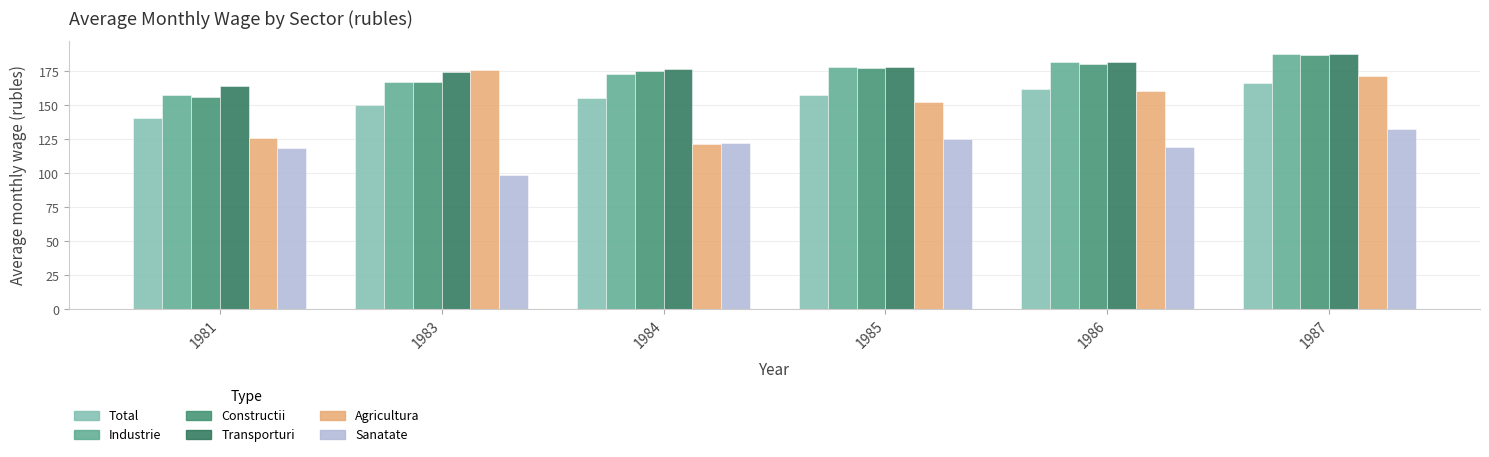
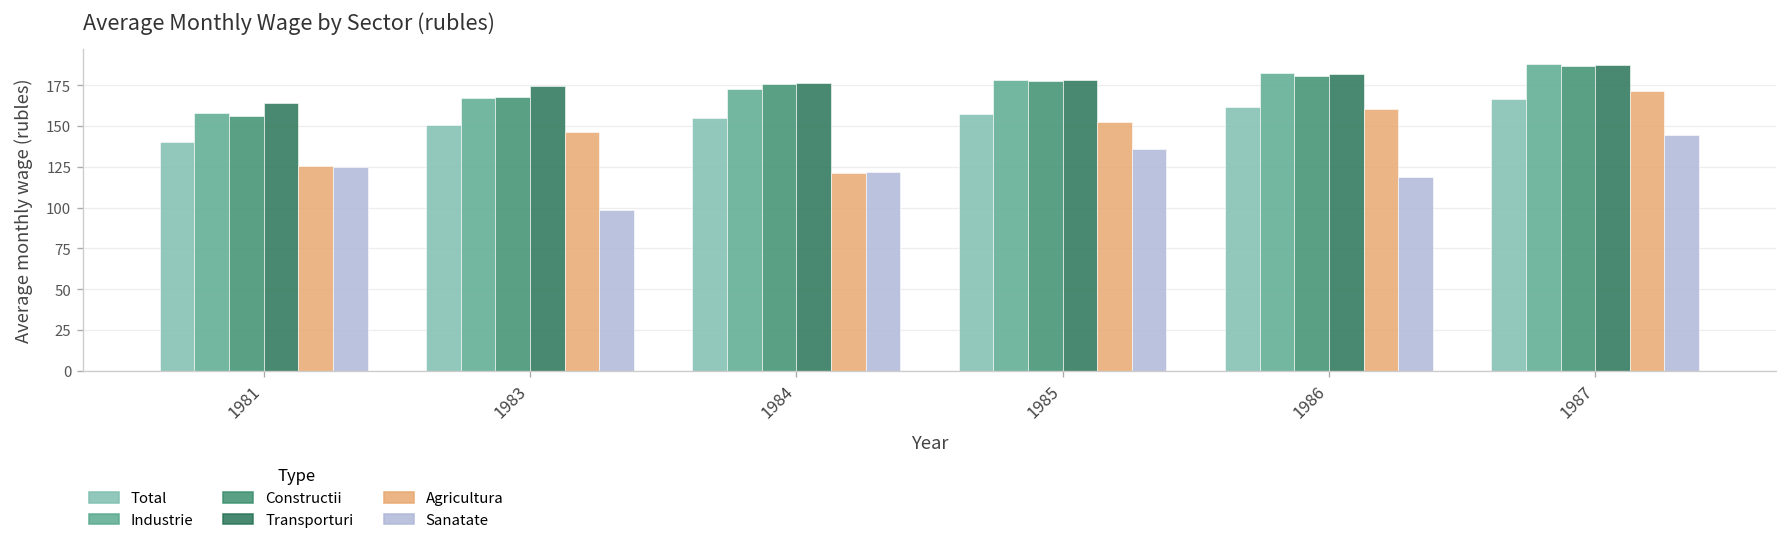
  {
    "Agricultura": {
      "1981": 126,
-     "1983": 176,
+     "1983": 147,
      "1984": 121,
      "1985": 153,
      "1986": 160,
      "1987": 172
    },
    "Sanatate": {
-     "1981": 119,
+     "1981": 125,
      "1983": 99,
      "1984": 122,
-     "1985": 126,
+     "1985": 136,
      "1986": 119,
-     "1987": 133
+     "1987": 145
    }
  }
